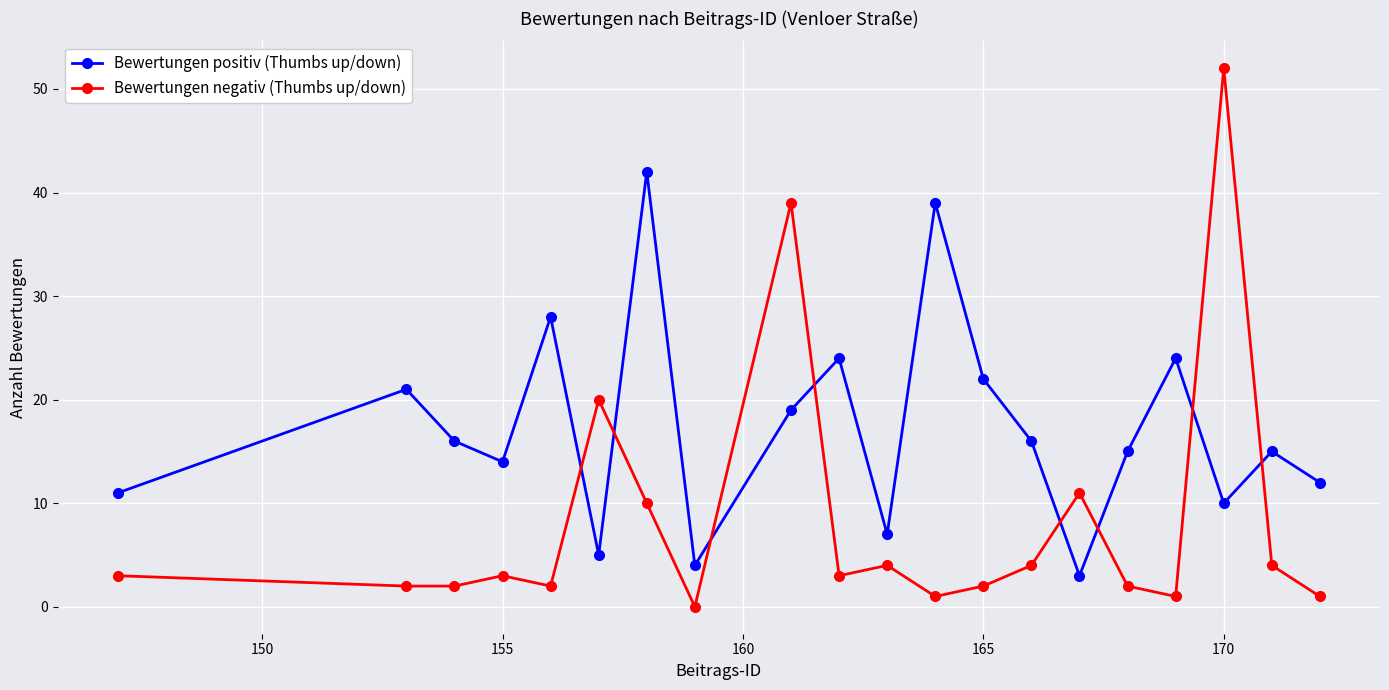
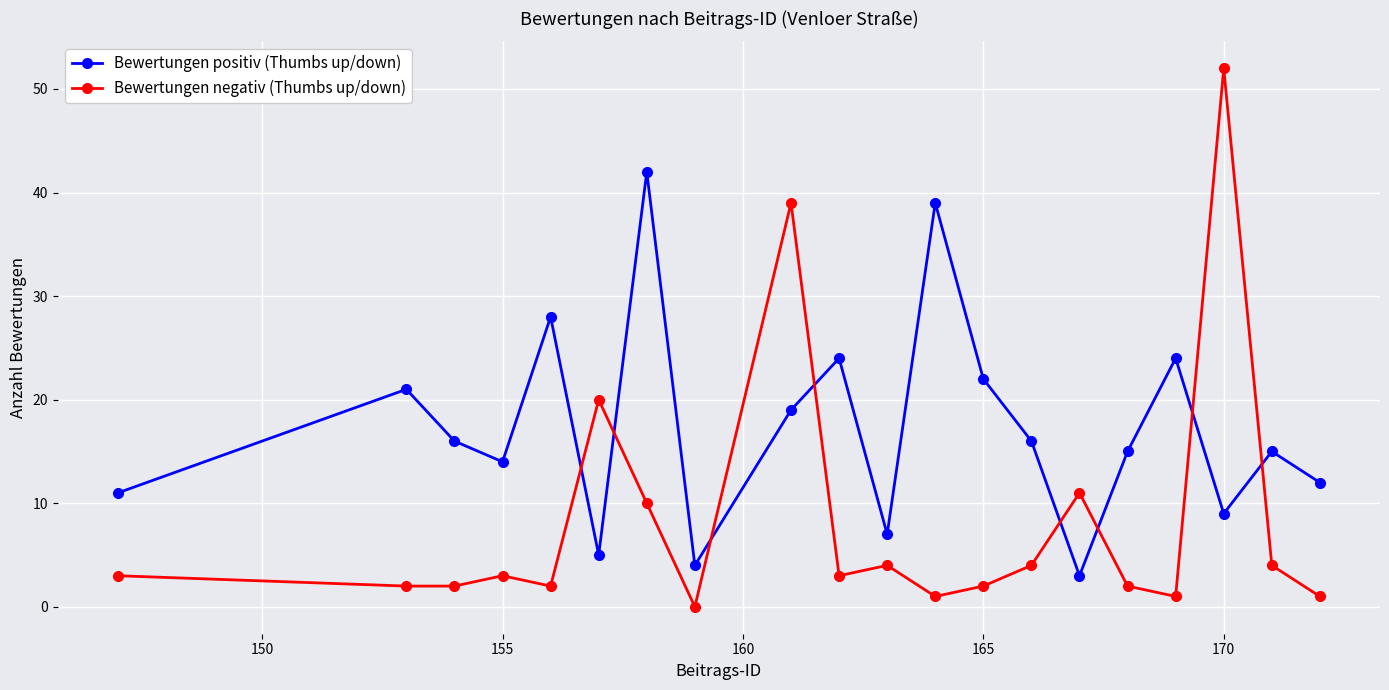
  {
    "Bewertungen positiv (Thumbs up/down)": {
      "155": 14,
      "165": 22,
-     "170": 10
+     "170": 9
    },
    "Bewertungen negativ (Thumbs up/down)": {
      "155": 3,
      "165": 2,
      "170": 52
    }
  }
